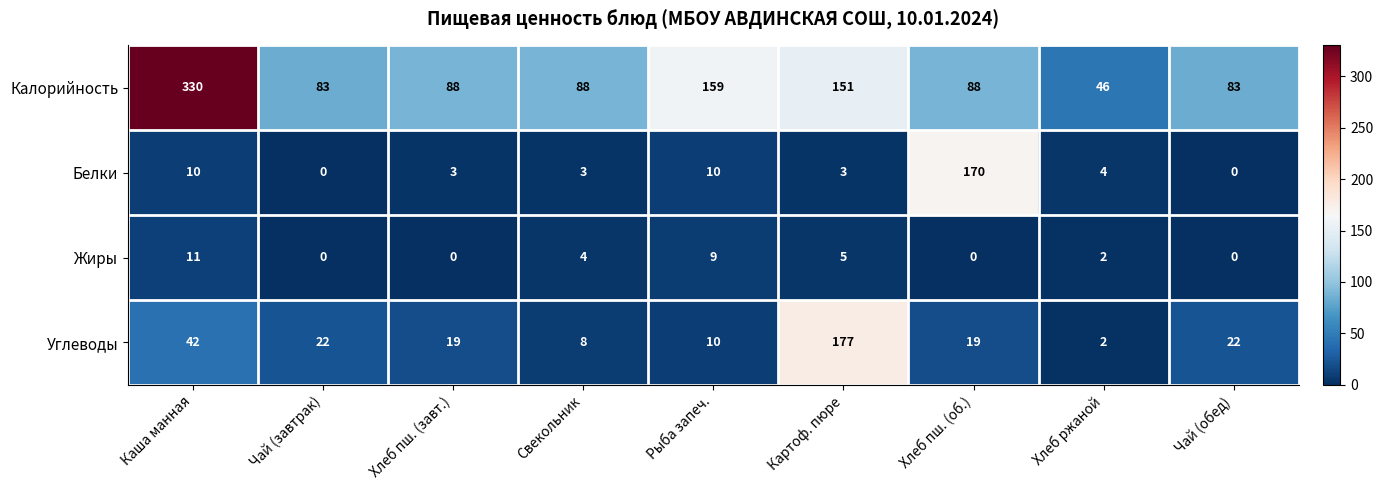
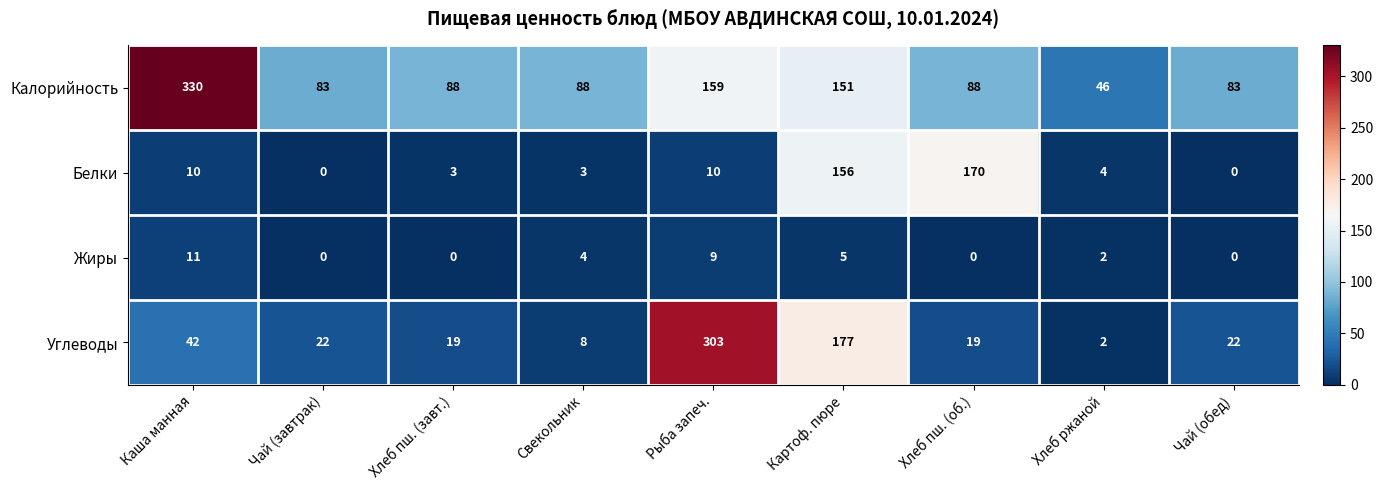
  {
    "Калорийность": {
      "Каша манная": 330,
      "Чай (завтрак)": 83,
      "Хлеб пш. (завт.)": 88,
      "Свекольник": 88,
      "Рыба запеч.": 159,
      "Картоф. пюре": 151,
      "Хлеб пш. (об.)": 88,
      "Хлеб ржаной": 46,
      "Чай (обед)": 83
    },
    "Белки": {
      "Каша манная": 10,
      "Чай (завтрак)": 0,
      "Хлеб пш. (завт.)": 3,
      "Свекольник": 3,
      "Рыба запеч.": 10,
-     "Картоф. пюре": 3,
+     "Картоф. пюре": 156,
      "Хлеб пш. (об.)": 170,
      "Хлеб ржаной": 4,
      "Чай (обед)": 0
    },
    "Жиры": {
      "Каша манная": 11,
      "Чай (завтрак)": 0,
      "Хлеб пш. (завт.)": 0,
      "Свекольник": 4,
      "Рыба запеч.": 9,
      "Картоф. пюре": 5,
      "Хлеб пш. (об.)": 0,
      "Хлеб ржаной": 2,
      "Чай (обед)": 0
    },
    "Углеводы": {
      "Каша манная": 42,
      "Чай (завтрак)": 22,
      "Хлеб пш. (завт.)": 19,
      "Свекольник": 8,
-     "Рыба запеч.": 10,
+     "Рыба запеч.": 303,
      "Картоф. пюре": 177,
      "Хлеб пш. (об.)": 19,
      "Хлеб ржаной": 2,
      "Чай (обед)": 22
    }
  }
